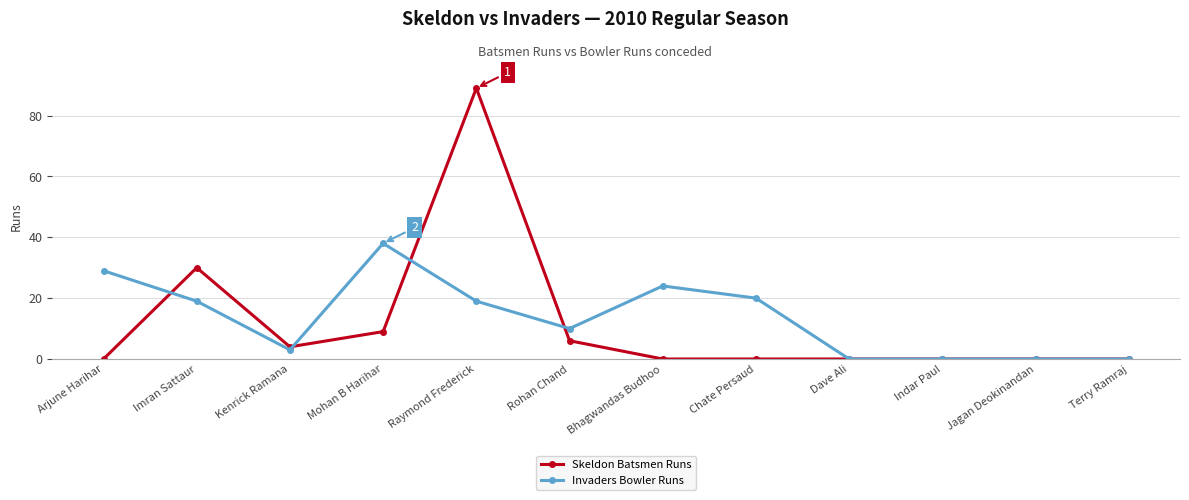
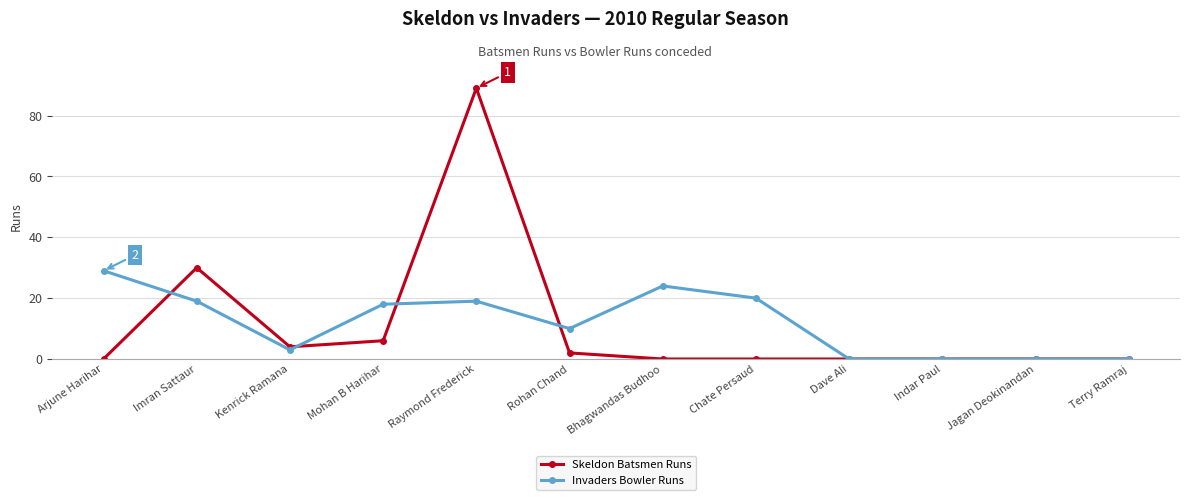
  {
    "Skeldon Batsmen Runs": {
      "Arjune Harihar": 0,
      "Imran Sattaur": 30,
      "Kenrick Ramana": 4,
-     "Mohan B Harihar": 9,
+     "Mohan B Harihar": 6,
      "Raymond Frederick": 89,
-     "Rohan Chand": 6,
+     "Rohan Chand": 2,
      "Bhagwandas Budhoo": 0,
      "Chate Persaud": 0
    },
    "Invaders Bowler Runs": {
      "Arjune Harihar": 29,
      "Imran Sattaur": 19,
      "Kenrick Ramana": 3,
-     "Mohan B Harihar": 38,
+     "Mohan B Harihar": 18,
      "Raymond Frederick": 19,
      "Rohan Chand": 10,
      "Bhagwandas Budhoo": 24,
      "Chate Persaud": 20
    }
  }
